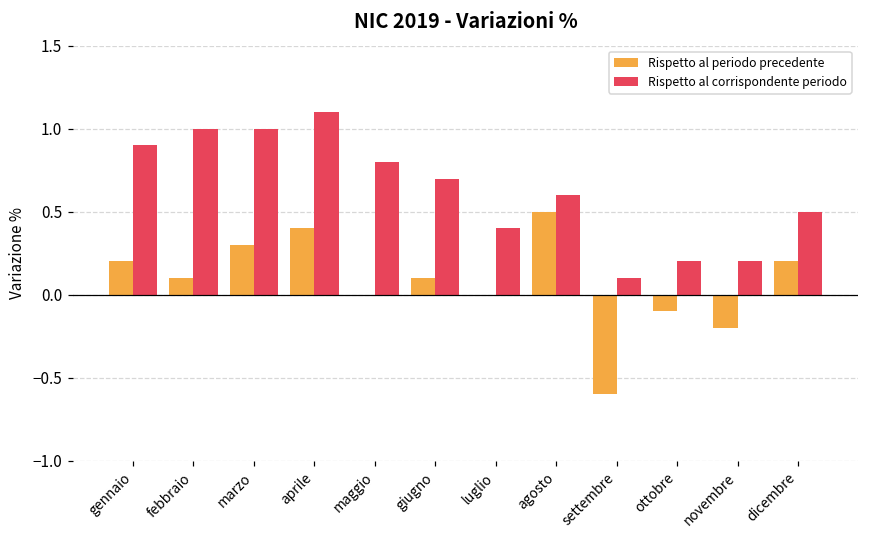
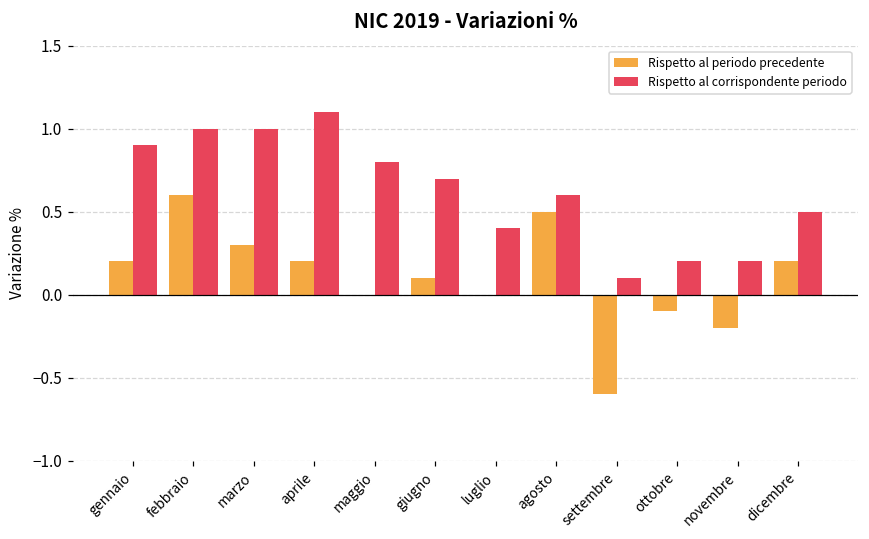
  {
    "Rispetto al periodo precedente": {
      "gennaio": 0.2,
-     "febbraio": 0.1,
+     "febbraio": 0.6,
      "marzo": 0.3,
-     "aprile": 0.4,
+     "aprile": 0.2,
      "maggio": 0.0,
      "giugno": 0.1,
      "luglio": 0.0,
      "agosto": 0.5,
      "settembre": -0.6,
      "ottobre": -0.1,
      "novembre": -0.2,
      "dicembre": 0.2
    },
    "Rispetto al corrispondente periodo": {
      "gennaio": 0.9,
      "febbraio": 1.0,
      "marzo": 1.0,
      "aprile": 1.1,
      "maggio": 0.8,
      "giugno": 0.7,
      "luglio": 0.4,
      "agosto": 0.6,
      "settembre": 0.1,
      "ottobre": 0.2,
      "novembre": 0.2,
      "dicembre": 0.5
    }
  }
